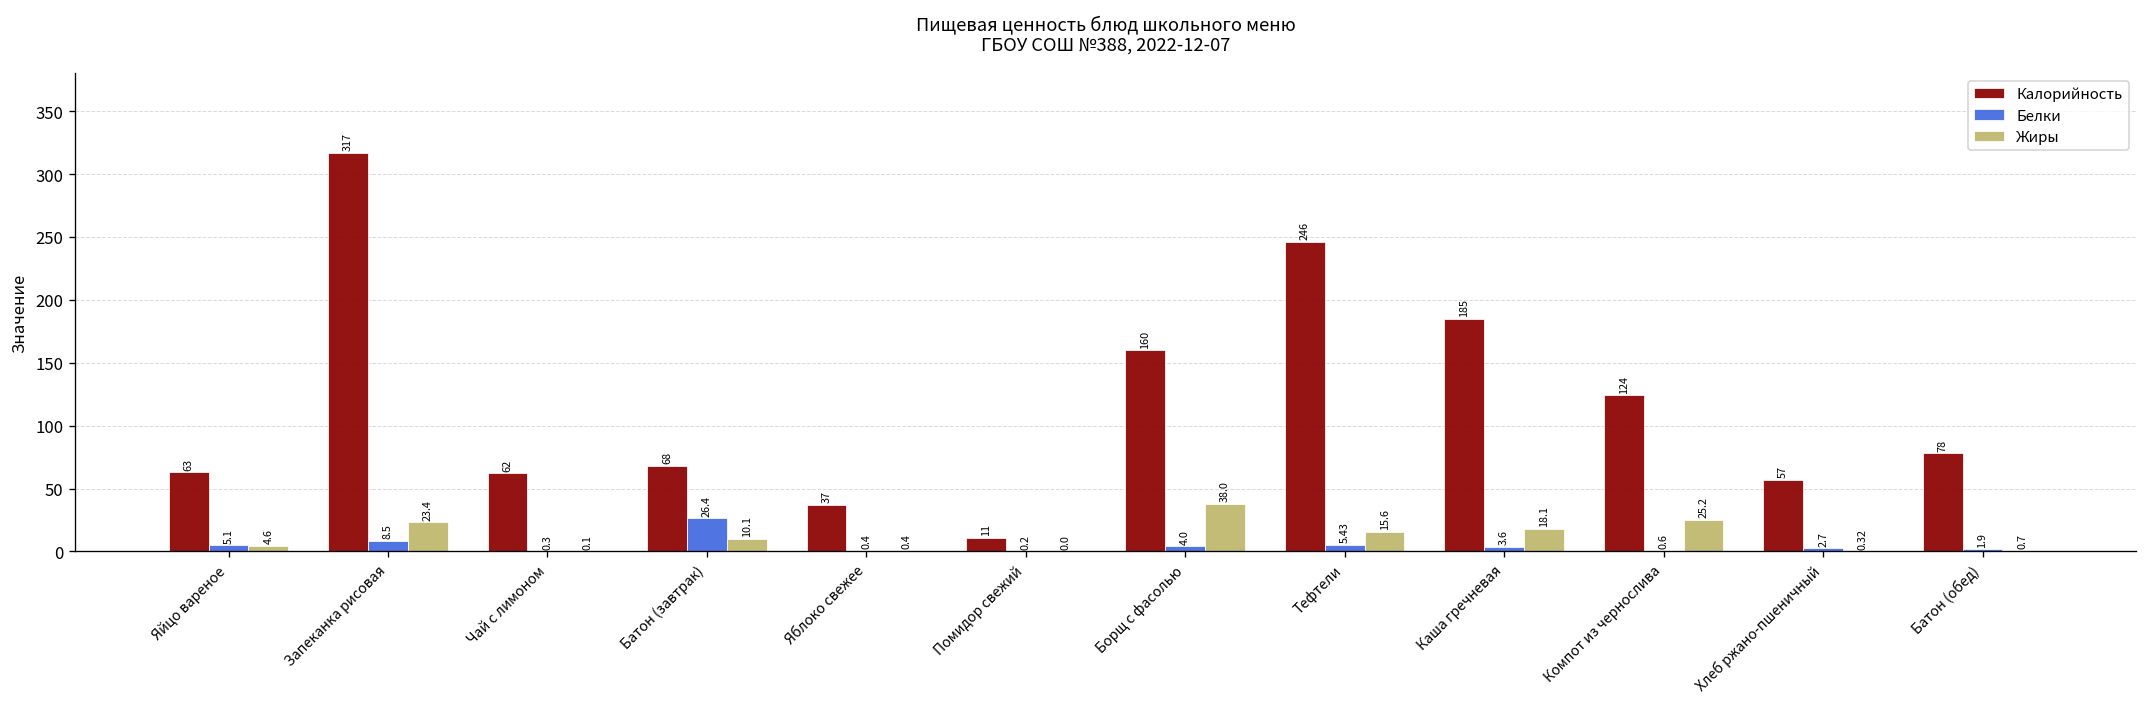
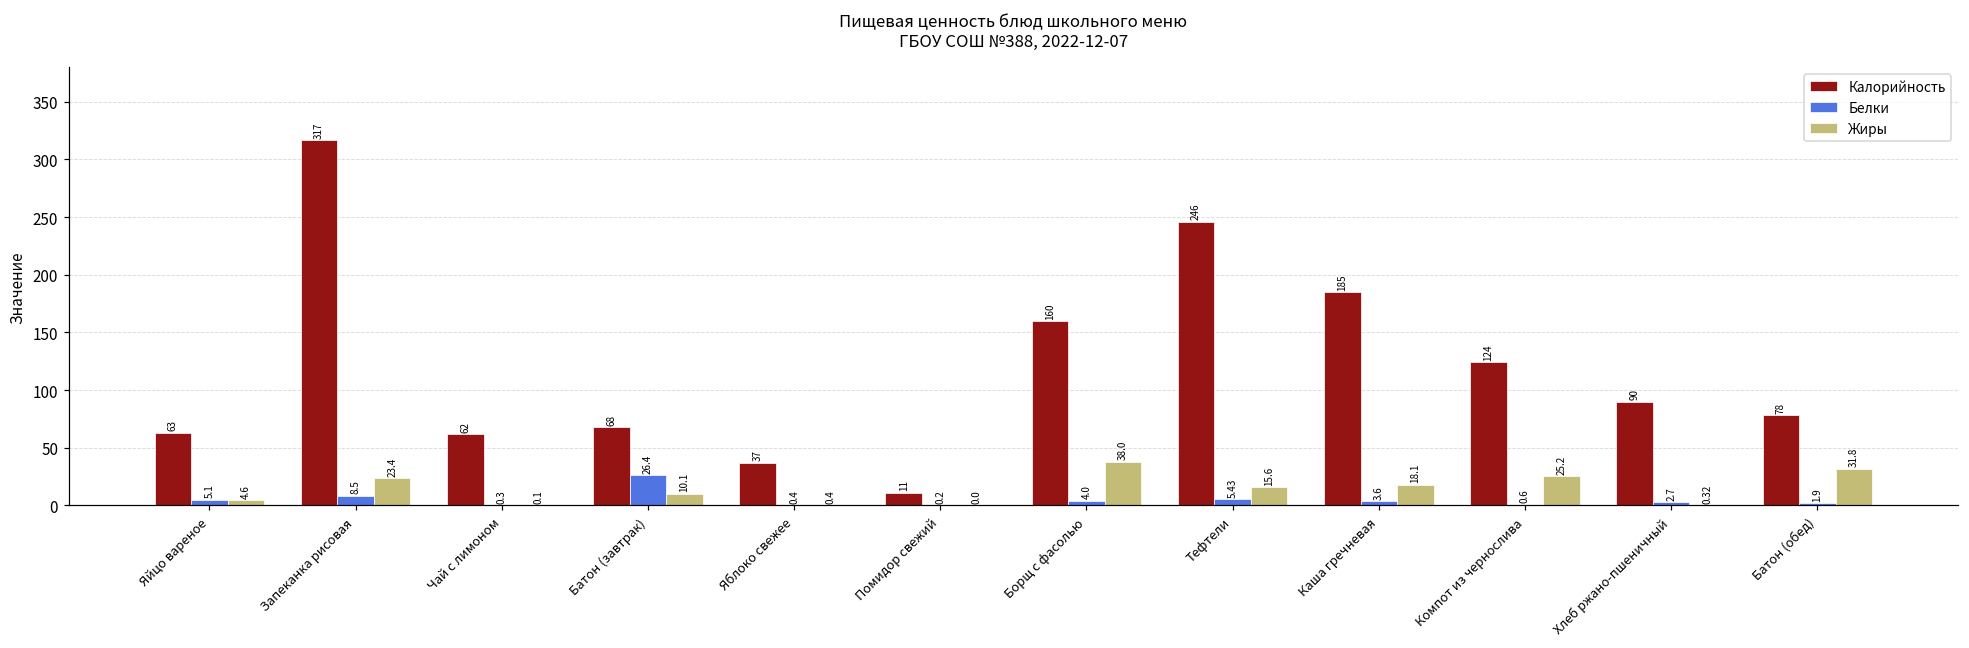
  {
    "Калорийность": {
      "Яйцо вареное": 63,
      "Запеканка рисовая": 317,
      "Чай с лимоном": 62,
      "Батон (завтрак)": 68,
      "Яблоко свежее": 37,
      "Помидор свежий": 11,
      "Борщ с фасолью": 160,
      "Тефтели": 246,
      "Каша гречневая": 185,
      "Компот из чернослива": 124,
-     "Хлеб ржано-пшеничный": 57,
+     "Хлеб ржано-пшеничный": 90,
      "Батон (обед)": 78
    },
    "Белки": {
      "Яйцо вареное": 5.1,
      "Запеканка рисовая": 8.5,
      "Чай с лимоном": 0.3,
      "Батон (завтрак)": 26.4,
      "Яблоко свежее": 0.4,
      "Помидор свежий": 0.2,
      "Борщ с фасолью": 4.0,
      "Тефтели": 5.43,
      "Каша гречневая": 3.6,
      "Компот из чернослива": 0.6,
      "Хлеб ржано-пшеничный": 2.7,
      "Батон (обед)": 1.9
    },
    "Жиры": {
      "Яйцо вареное": 4.6,
      "Запеканка рисовая": 23.4,
      "Чай с лимоном": 0.1,
      "Батон (завтрак)": 10.1,
      "Яблоко свежее": 0.4,
      "Помидор свежий": 0.0,
      "Борщ с фасолью": 38.0,
      "Тефтели": 15.6,
      "Каша гречневая": 18.1,
      "Компот из чернослива": 25.2,
      "Хлеб ржано-пшеничный": 0.32,
-     "Батон (обед)": 0.7
+     "Батон (обед)": 31.8
    }
  }
